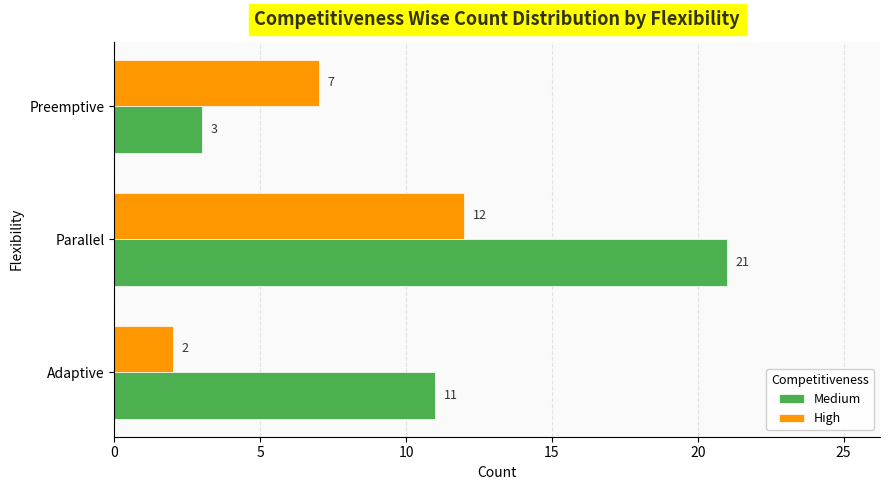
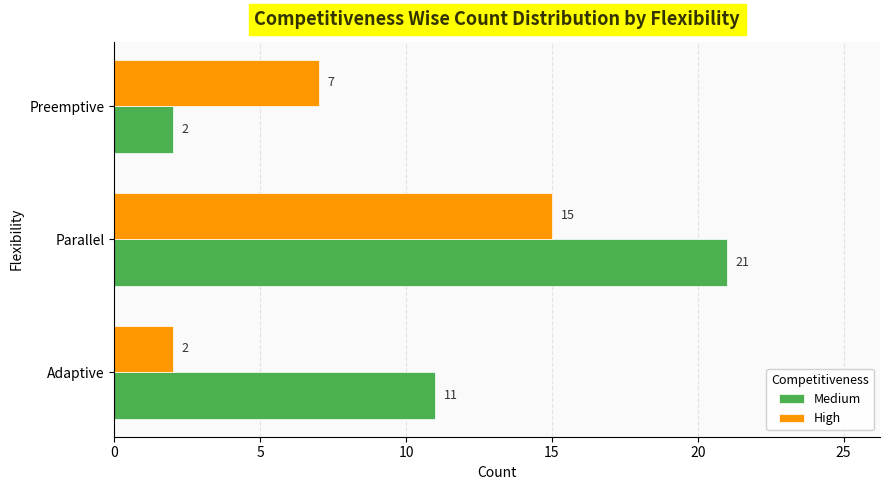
  {
    "Medium": {
-     "Preemptive": 3,
+     "Preemptive": 2,
      "Parallel": 21,
      "Adaptive": 11
    },
    "High": {
      "Preemptive": 7,
-     "Parallel": 12,
+     "Parallel": 15,
      "Adaptive": 2
    }
  }
